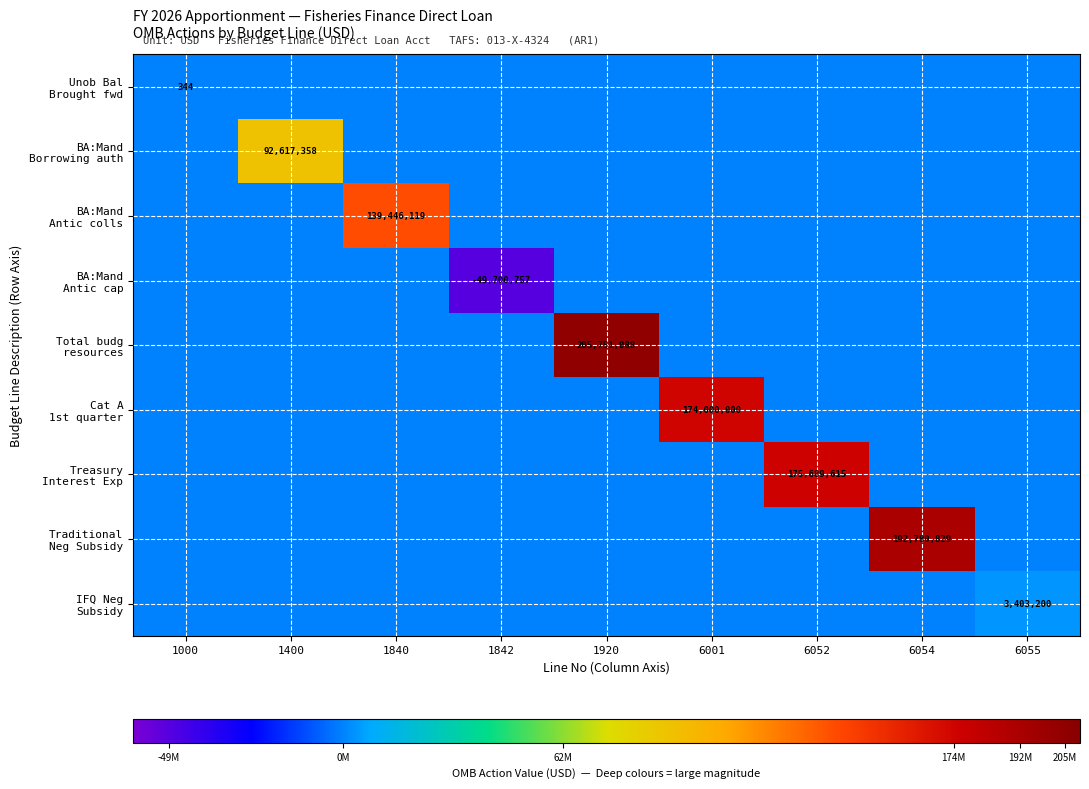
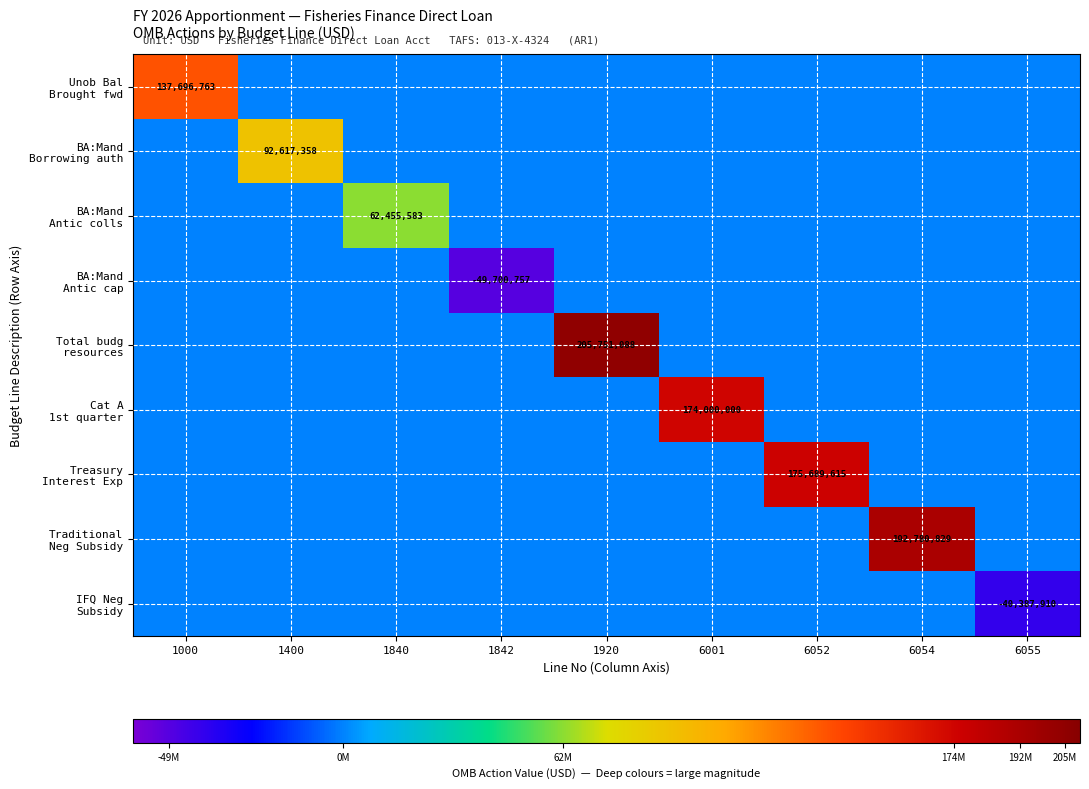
  {
    "Unob Bal Brought fwd": {
-     "1000": "344"
+     "1000": "137,696,763"
    },
    "BA:Mand Borrowing auth": {
      "1400": "92,617,358"
    },
    "BA:Mand Antic colls": {
-     "1840": "139,446,119"
+     "1840": "62,455,583"
    },
    "BA:Mand Antic cap": {
      "1842": "-49,700,757"
    },
    "Total budg resources": {
      "1920": "205,751,088"
    },
    "Cat A 1st quarter": {
      "6001": "174,000,000"
    },
    "Treasury Interest Exp": {
      "6052": "175,689,615"
    },
    "Traditional Neg Subsidy": {
      "6054": "192,780,829"
    },
    "IFQ Neg Subsidy": {
-     "6055": "3,403,200"
+     "6055": "-40,387,910"
    }
  }
